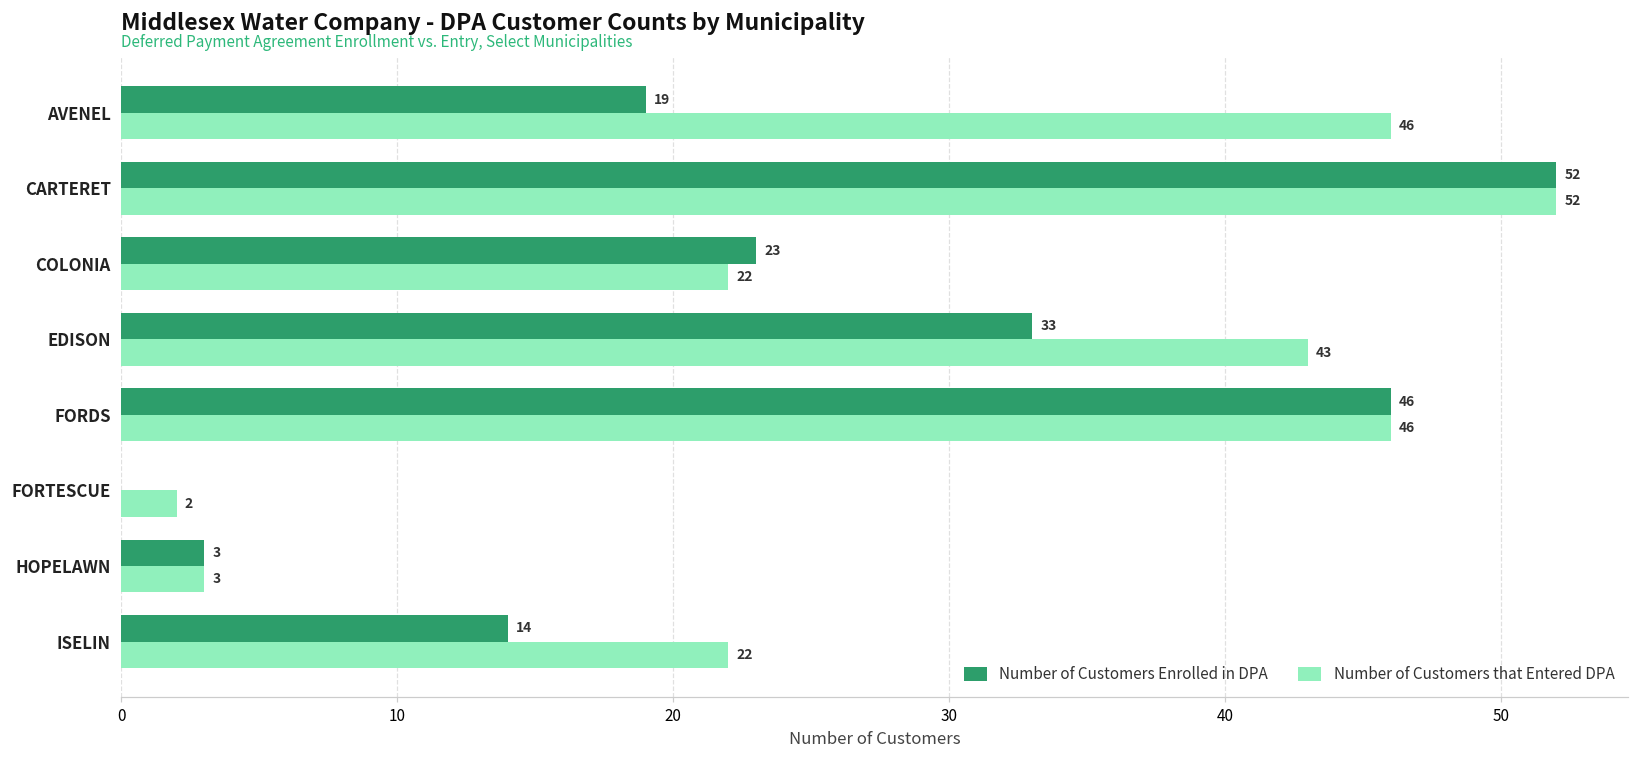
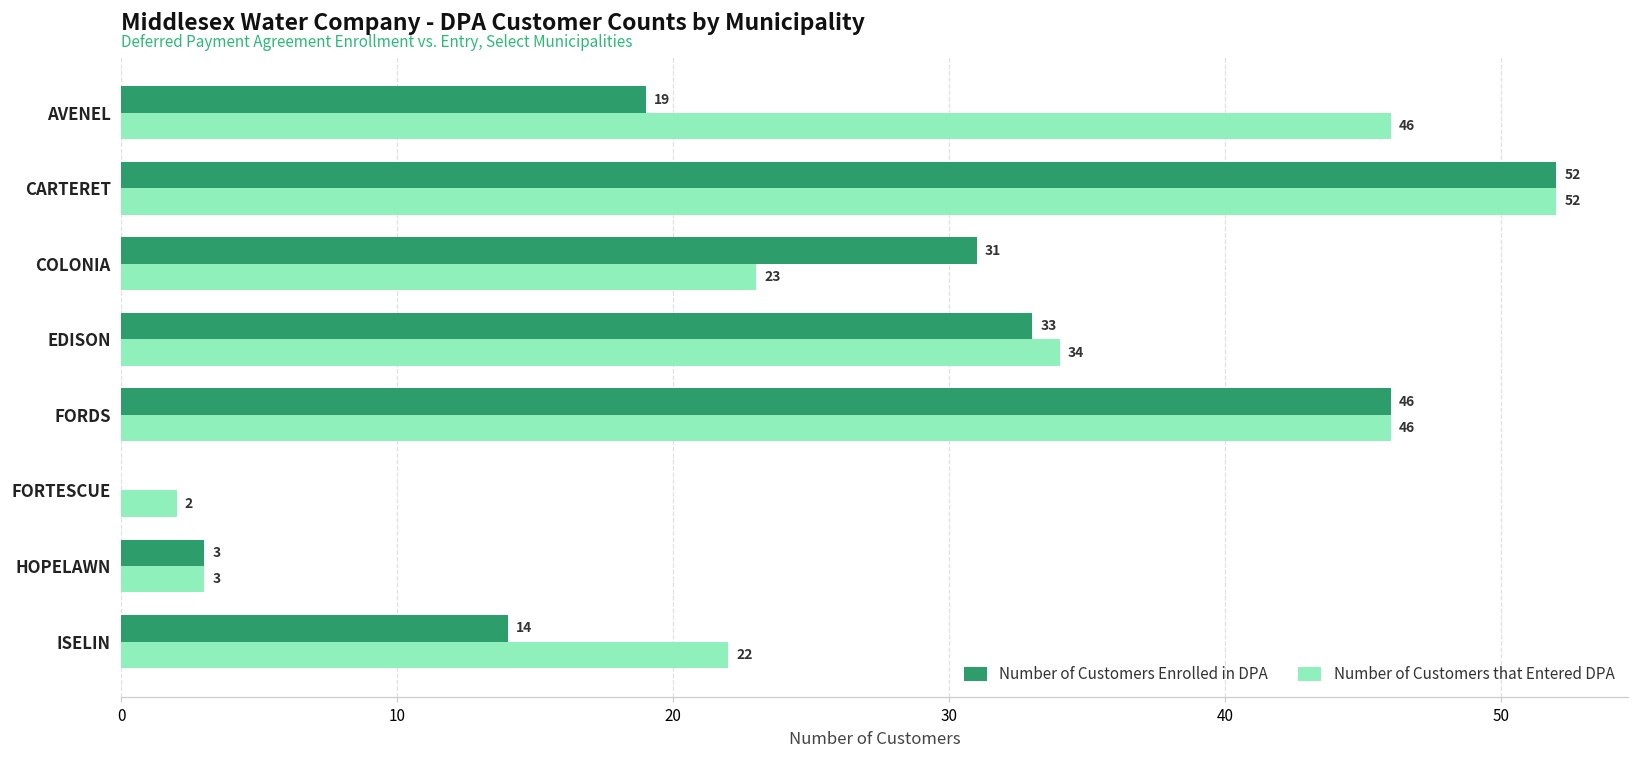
  {
    "Number of Customers Enrolled in DPA": {
      "AVENEL": 19,
      "CARTERET": 52,
-     "COLONIA": 23,
+     "COLONIA": 31,
      "EDISON": 33,
      "FORDS": 46,
      "HOPELAWN": 3,
      "ISELIN": 14
    },
    "Number of Customers that Entered DPA": {
      "AVENEL": 46,
      "CARTERET": 52,
-     "COLONIA": 22,
-     "EDISON": 43,
+     "COLONIA": 23,
+     "EDISON": 34,
      "FORDS": 46,
      "FORTESCUE": 2,
      "HOPELAWN": 3,
      "ISELIN": 22
    }
  }
